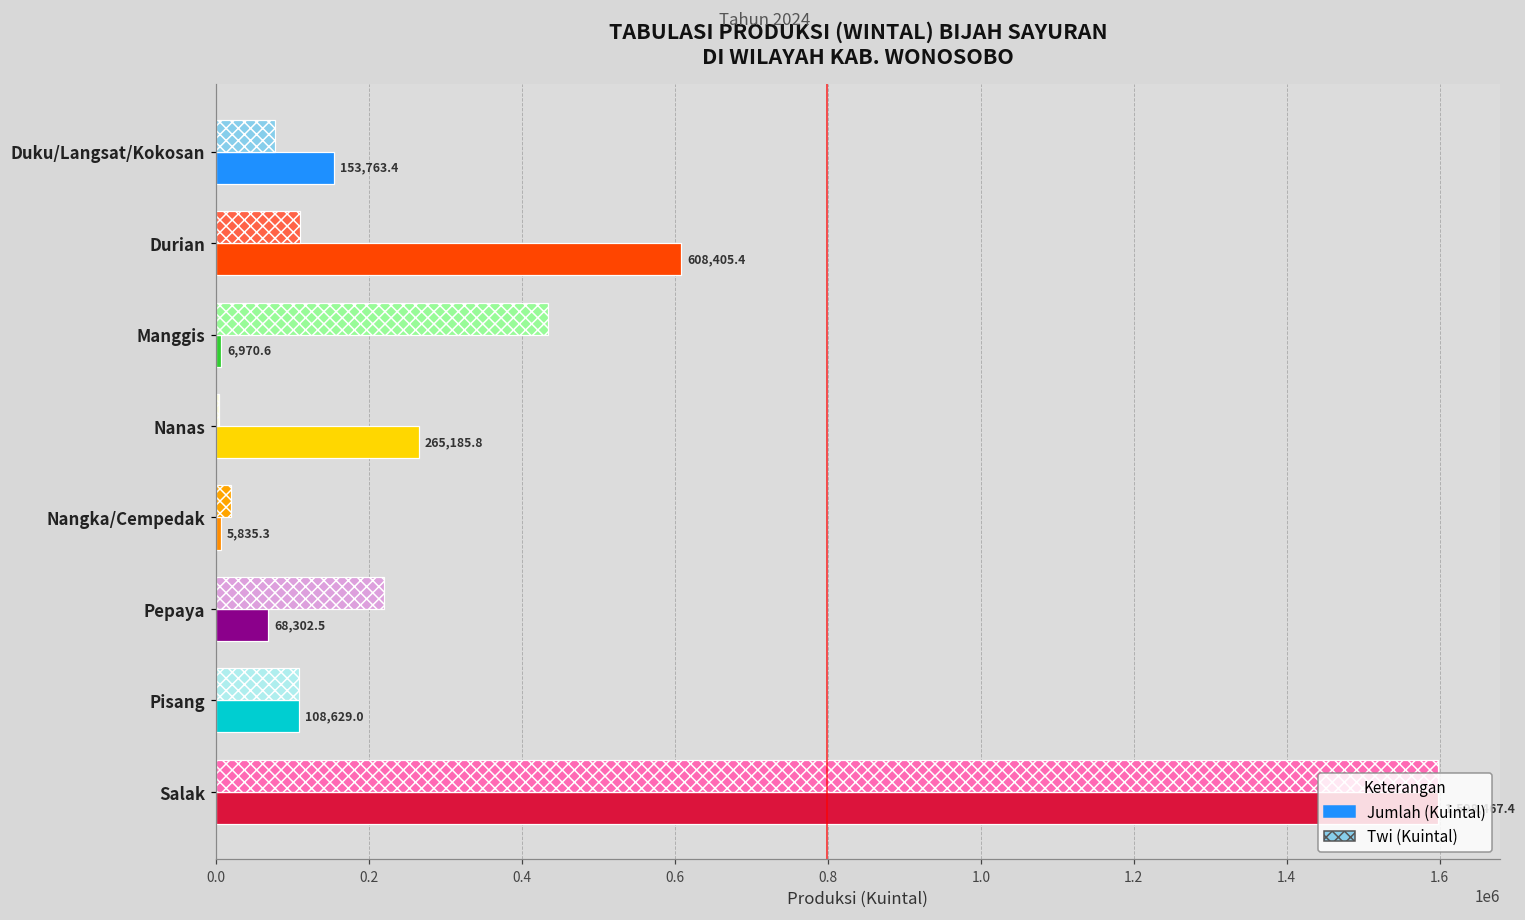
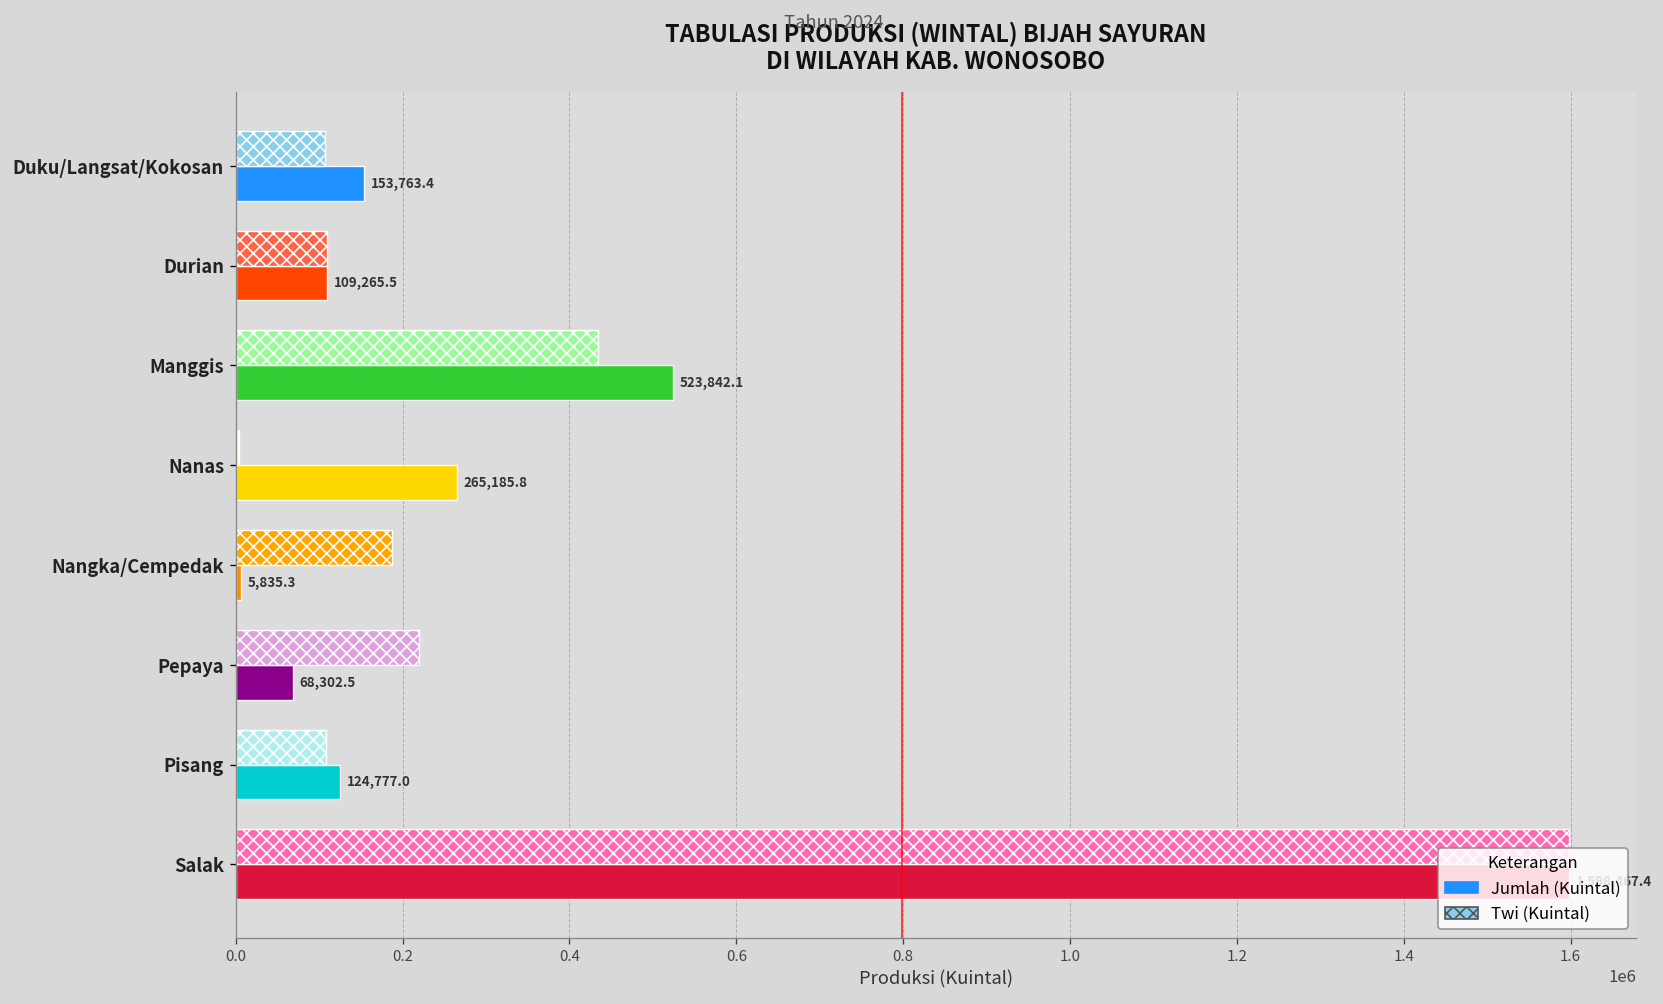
  {
    "Jumlah (Kuintal)": {
      "Duku/Langsat/Kokosan": "153,763.4",
-     "Durian": "608,405.4",
-     "Manggis": "6,970.6",
+     "Durian": "109,265.5",
+     "Manggis": "523,842.1",
      "Nanas": "265,185.8",
      "Nangka/Cempedak": "5,835.3",
      "Pepaya": "68,302.5",
-     "Pisang": "108,629.0"
+     "Pisang": "124,777.0"
    },
    "Twi (Kuintal)": {
-     "Duku/Langsat/Kokosan": "80000",
+     "Duku/Langsat/Kokosan": "110000",
      "Durian": "110000",
      "Manggis": "430000",
      "Nanas": "0",
-     "Nangka/Cempedak": "20000",
+     "Nangka/Cempedak": "190000",
      "Pepaya": "220000",
      "Pisang": "110000",
      "Salak": "1600000"
    }
  }
